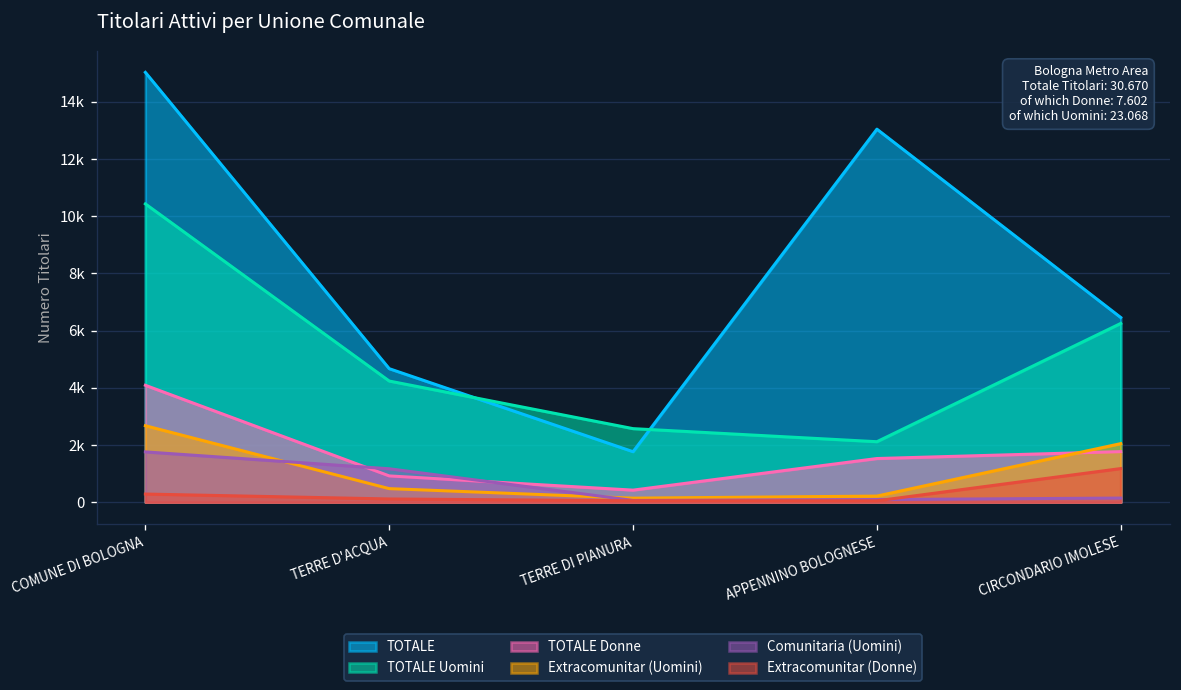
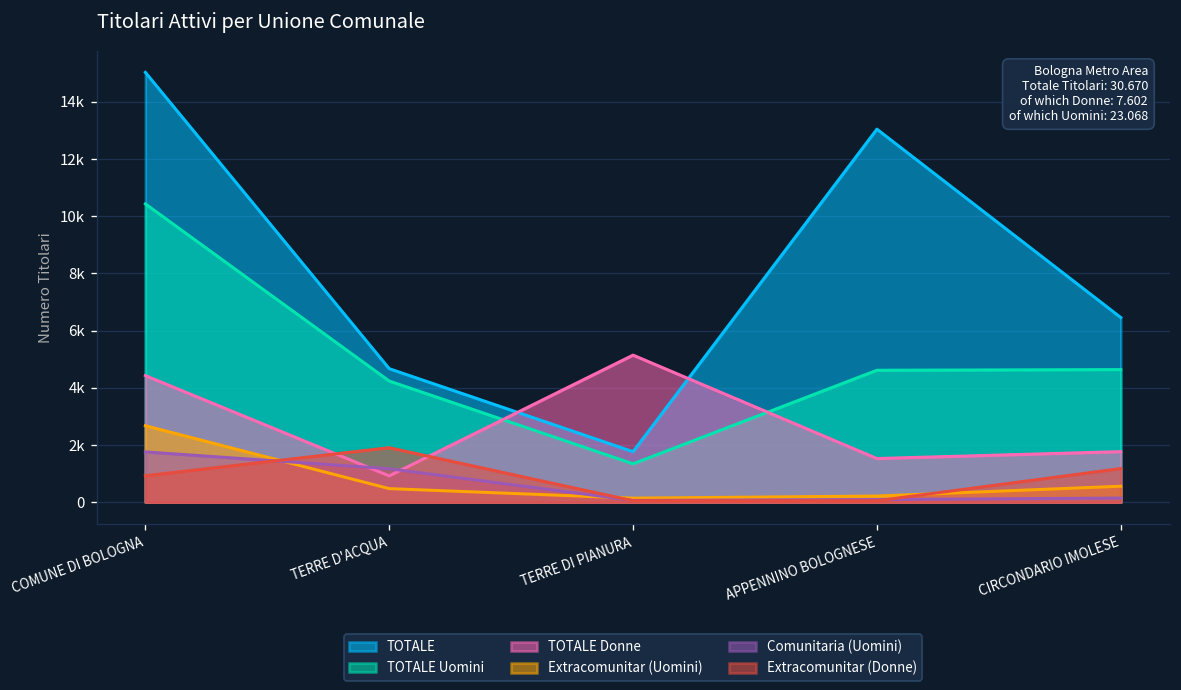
  {
    "TOTALE": {
      "COMUNE DI BOLOGNA": 15000,
      "TERRE D'ACQUA": 4700,
      "TERRE DI PIANURA": 1800,
      "APPENNINO BOLOGNESE": 13000,
      "CIRCONDARIO IMOLESE": 6500
    },
    "TOTALE Uomini": {
      "COMUNE DI BOLOGNA": 10400,
      "TERRE D'ACQUA": 4200,
-     "TERRE DI PIANURA": 2600,
-     "APPENNINO BOLOGNESE": 2100,
-     "CIRCONDARIO IMOLESE": 6300
+     "TERRE DI PIANURA": 1300,
+     "APPENNINO BOLOGNESE": 4600,
+     "CIRCONDARIO IMOLESE": 4600
    },
    "TOTALE Donne": {
-     "COMUNE DI BOLOGNA": 4100,
+     "COMUNE DI BOLOGNA": 4400,
      "TERRE D'ACQUA": 900,
-     "TERRE DI PIANURA": 400,
+     "TERRE DI PIANURA": 5100,
      "APPENNINO BOLOGNESE": 1500,
      "CIRCONDARIO IMOLESE": 1800
    },
    "Extracomunitar (Uomini)": {
      "COMUNE DI BOLOGNA": 2700,
      "TERRE D'ACQUA": 500,
      "APPENNINO BOLOGNESE": 200,
-     "CIRCONDARIO IMOLESE": 2100
+     "CIRCONDARIO IMOLESE": 600
    },
    "Comunitaria (Uomini)": {
      "COMUNE DI BOLOGNA": 1800,
      "TERRE D'ACQUA": 1200,
      "CIRCONDARIO IMOLESE": 100
    },
    "Extracomunitar (Donne)": {
-     "COMUNE DI BOLOGNA": 300,
-     "TERRE D'ACQUA": 100,
+     "COMUNE DI BOLOGNA": 900,
+     "TERRE D'ACQUA": 1900,
      "CIRCONDARIO IMOLESE": 1200
    }
  }
